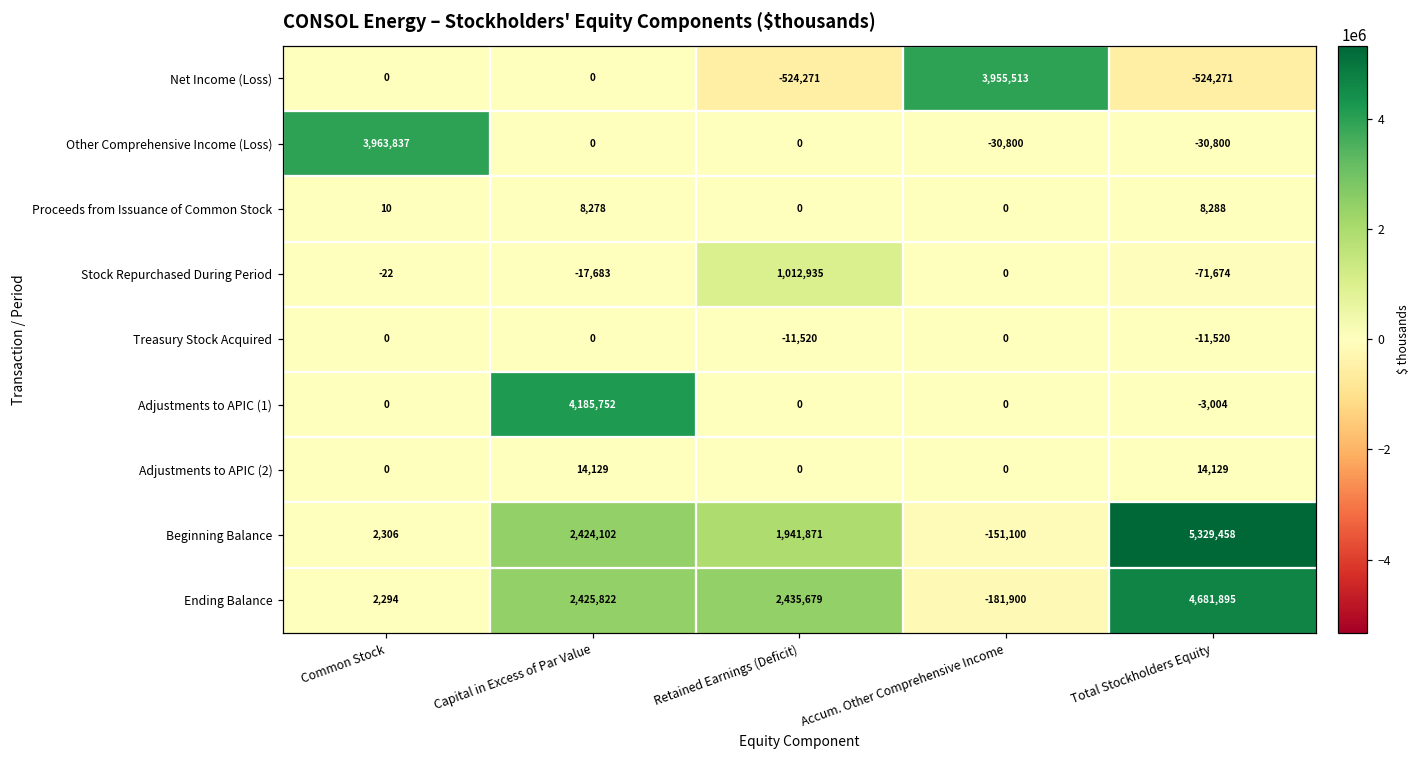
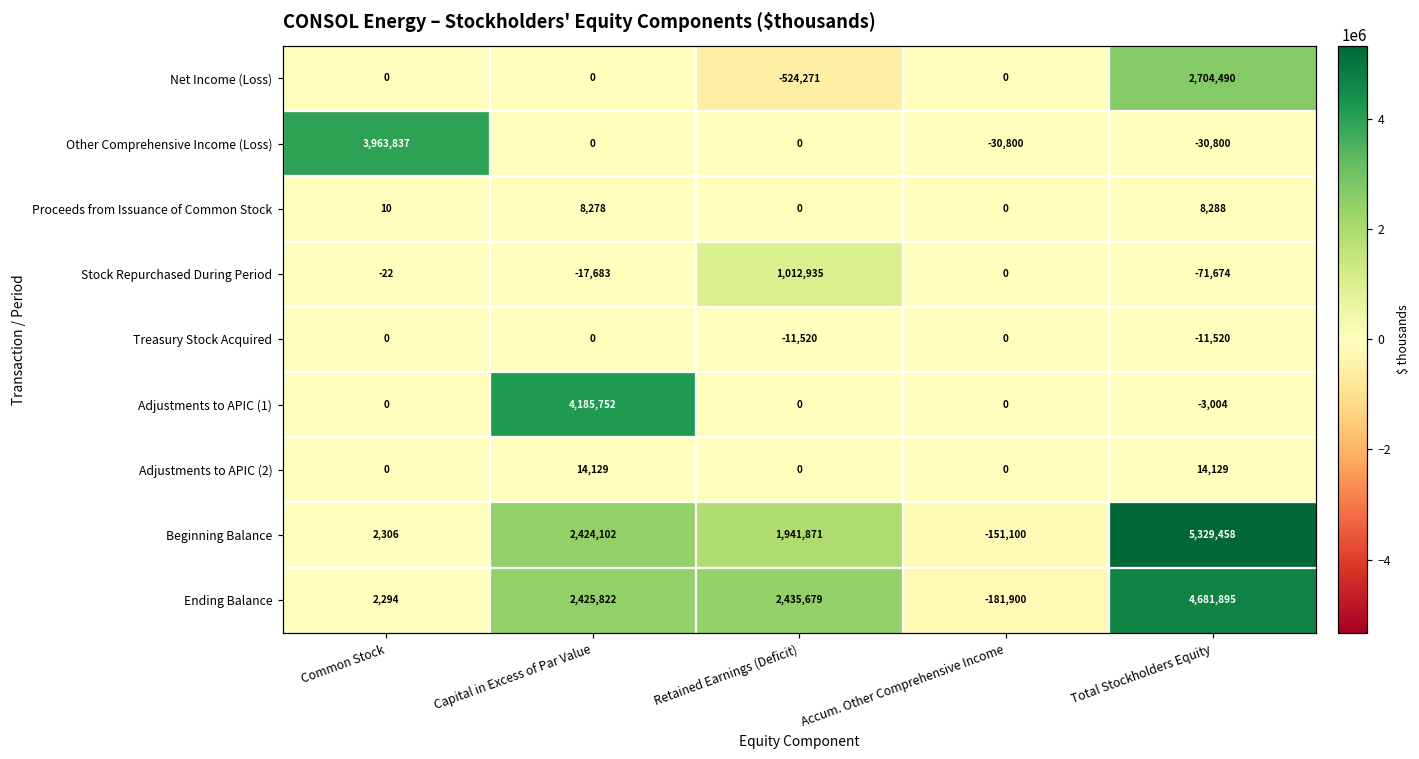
  {
    "Net Income (Loss)": {
      "Common Stock": "0",
      "Capital in Excess of Par Value": "0",
      "Retained Earnings (Deficit)": "-524,271",
-     "Accum. Other Comprehensive Income": "3,955,513",
-     "Total Stockholders Equity": "-524,271"
+     "Accum. Other Comprehensive Income": "0",
+     "Total Stockholders Equity": "2,704,490"
    },
    "Other Comprehensive Income (Loss)": {
      "Common Stock": "3,963,837",
      "Capital in Excess of Par Value": "0",
      "Retained Earnings (Deficit)": "0",
      "Accum. Other Comprehensive Income": "-30,800",
      "Total Stockholders Equity": "-30,800"
    },
    "Proceeds from Issuance of Common Stock": {
      "Common Stock": "10",
      "Capital in Excess of Par Value": "8,278",
      "Retained Earnings (Deficit)": "0",
      "Accum. Other Comprehensive Income": "0",
      "Total Stockholders Equity": "8,288"
    },
    "Stock Repurchased During Period": {
      "Common Stock": "-22",
      "Capital in Excess of Par Value": "-17,683",
      "Retained Earnings (Deficit)": "1,012,935",
      "Accum. Other Comprehensive Income": "0",
      "Total Stockholders Equity": "-71,674"
    },
    "Treasury Stock Acquired": {
      "Common Stock": "0",
      "Capital in Excess of Par Value": "0",
      "Retained Earnings (Deficit)": "-11,520",
      "Accum. Other Comprehensive Income": "0",
      "Total Stockholders Equity": "-11,520"
    },
    "Adjustments to APIC (1)": {
      "Common Stock": "0",
      "Capital in Excess of Par Value": "4,185,752",
      "Retained Earnings (Deficit)": "0",
      "Accum. Other Comprehensive Income": "0",
      "Total Stockholders Equity": "-3,004"
    },
    "Adjustments to APIC (2)": {
      "Common Stock": "0",
      "Capital in Excess of Par Value": "14,129",
      "Retained Earnings (Deficit)": "0",
      "Accum. Other Comprehensive Income": "0",
      "Total Stockholders Equity": "14,129"
    },
    "Beginning Balance": {
      "Common Stock": "2,306",
      "Capital in Excess of Par Value": "2,424,102",
      "Retained Earnings (Deficit)": "1,941,871",
      "Accum. Other Comprehensive Income": "-151,100",
      "Total Stockholders Equity": "5,329,458"
    },
    "Ending Balance": {
      "Common Stock": "2,294",
      "Capital in Excess of Par Value": "2,425,822",
      "Retained Earnings (Deficit)": "2,435,679",
      "Accum. Other Comprehensive Income": "-181,900",
      "Total Stockholders Equity": "4,681,895"
    }
  }
